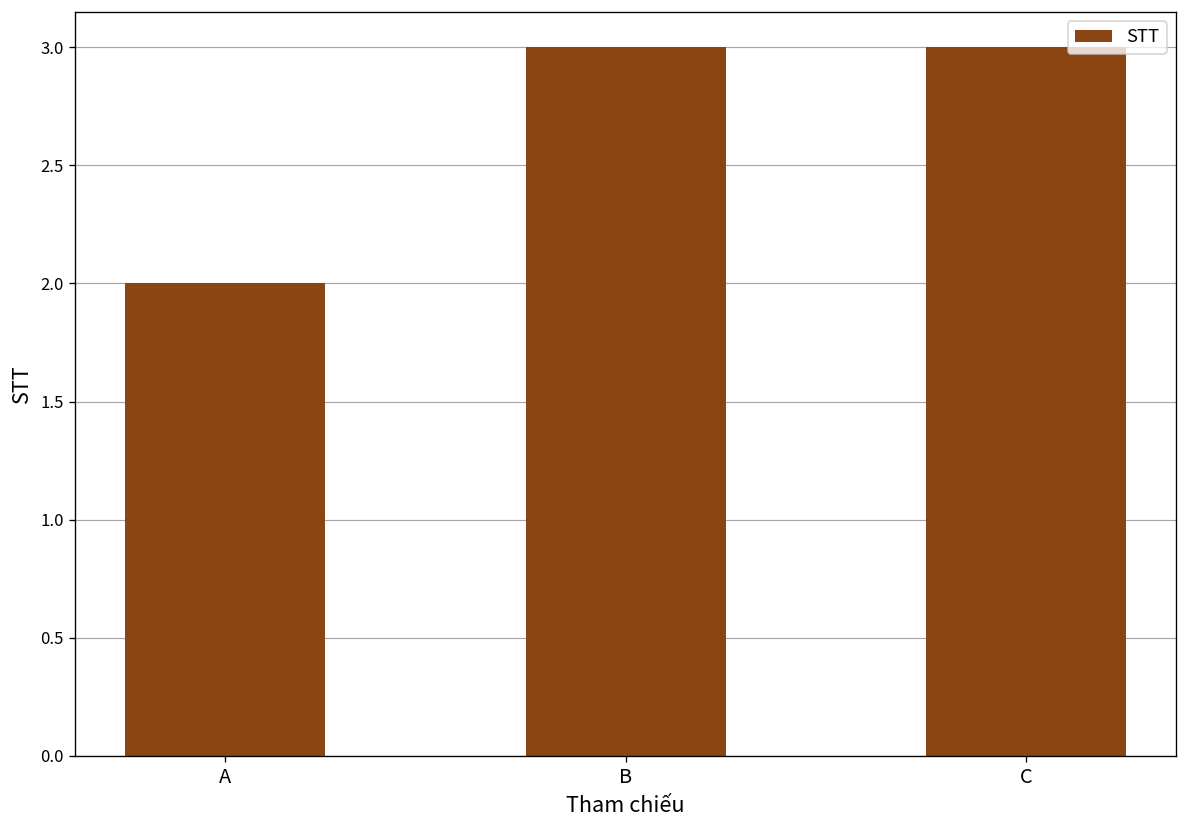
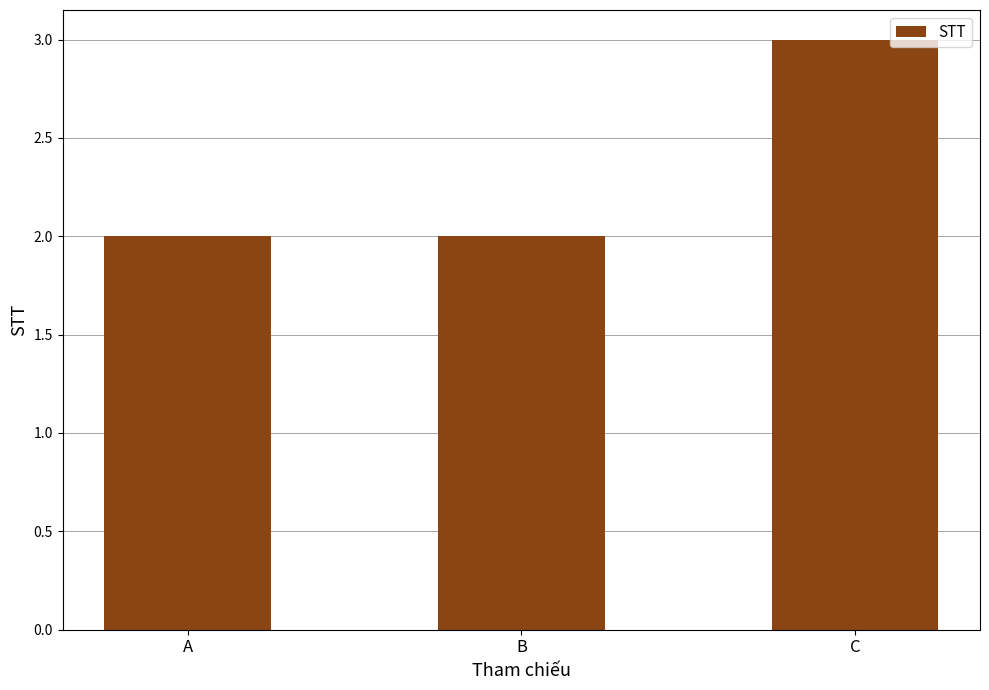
  {
    "A": 2,
-   "B": 3,
+   "B": 2,
    "C": 3
  }
